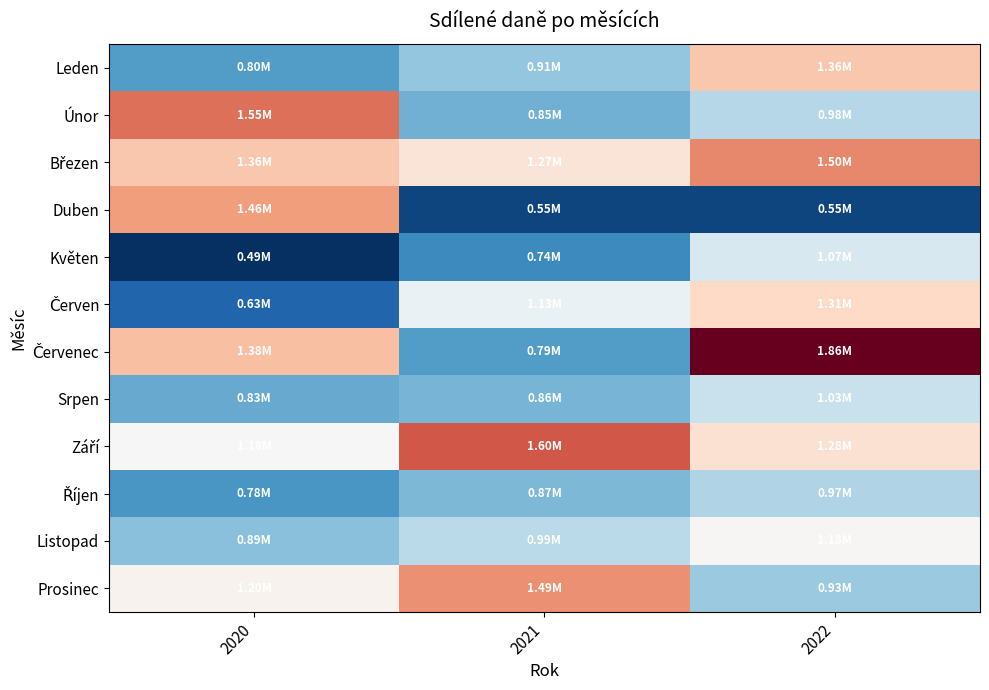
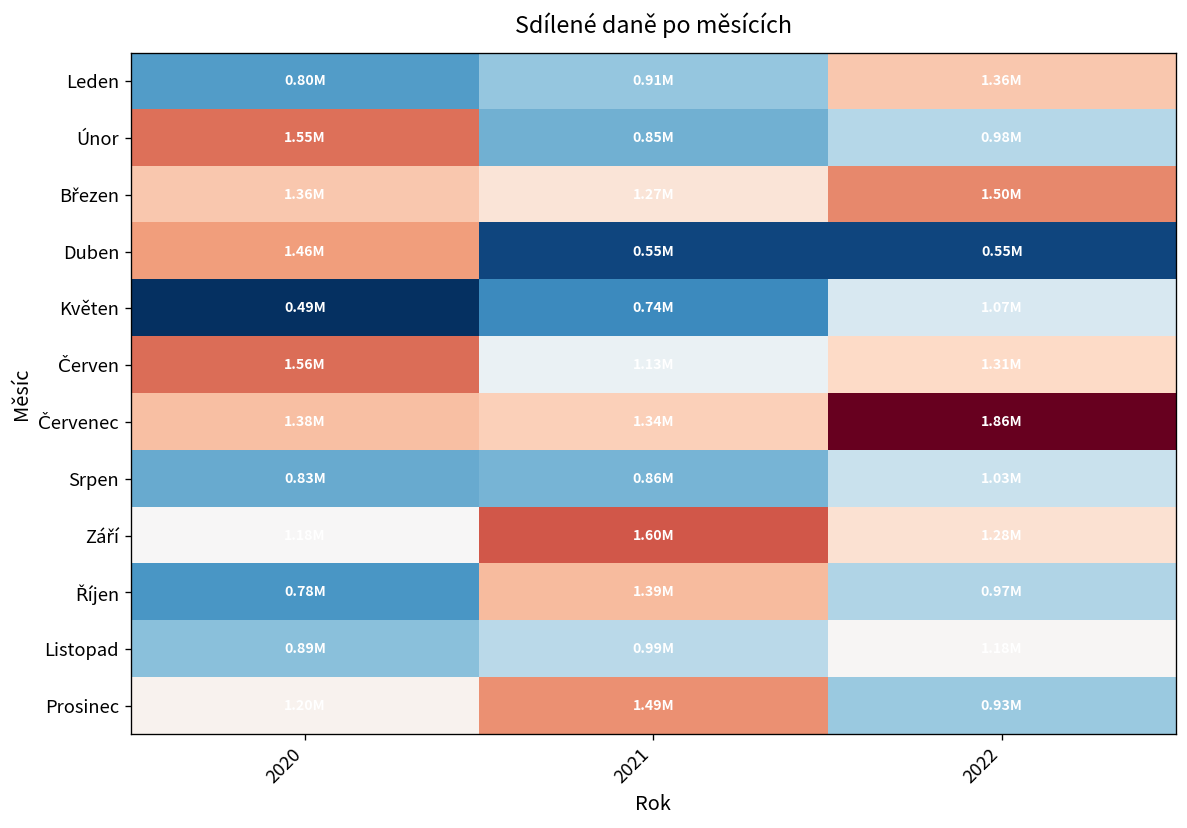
  {
    "Leden": {
      "2020": "0.80M",
      "2021": "0.91M",
      "2022": "1.36M"
    },
    "Únor": {
      "2020": "1.55M",
      "2021": "0.85M",
      "2022": "0.98M"
    },
    "Březen": {
      "2020": "1.36M",
      "2022": "1.50M"
    },
    "Duben": {
      "2020": "1.46M",
      "2021": "0.55M",
      "2022": "0.55M"
    },
    "Květen": {
      "2020": "0.49M",
      "2021": "0.74M"
    },
    "Červen": {
-     "2020": "0.63M",
+     "2020": "1.56M",
      "2022": "1.31M"
    },
    "Červenec": {
      "2020": "1.38M",
-     "2021": "0.79M",
+     "2021": "1.34M",
      "2022": "1.86M"
    },
    "Srpen": {
      "2020": "0.83M",
      "2021": "0.86M",
      "2022": "1.03M"
    },
    "Září": {
      "2021": "1.60M"
    },
    "Říjen": {
      "2020": "0.78M",
-     "2021": "0.87M",
+     "2021": "1.39M",
      "2022": "0.97M"
    },
    "Listopad": {
      "2020": "0.89M",
      "2021": "0.99M"
    },
    "Prosinec": {
      "2021": "1.49M",
      "2022": "0.93M"
    }
  }
